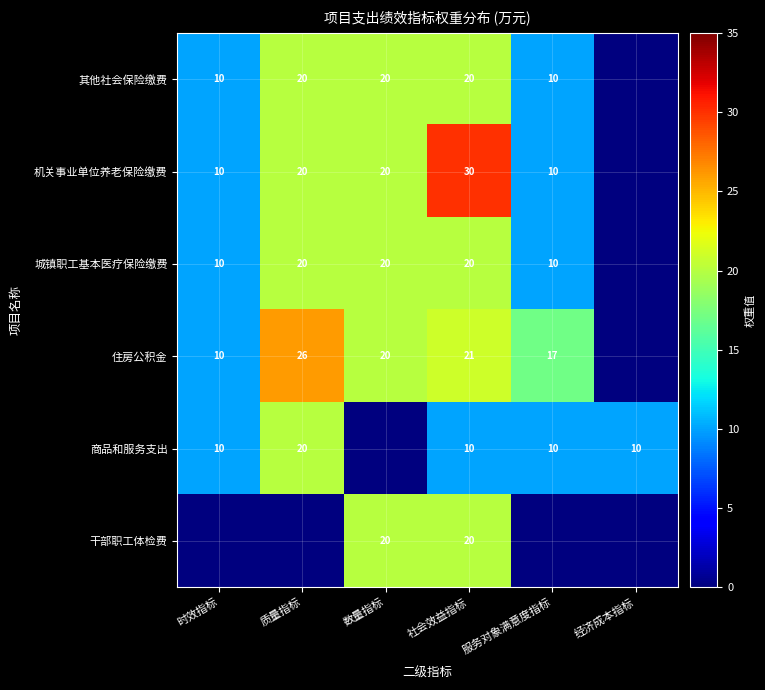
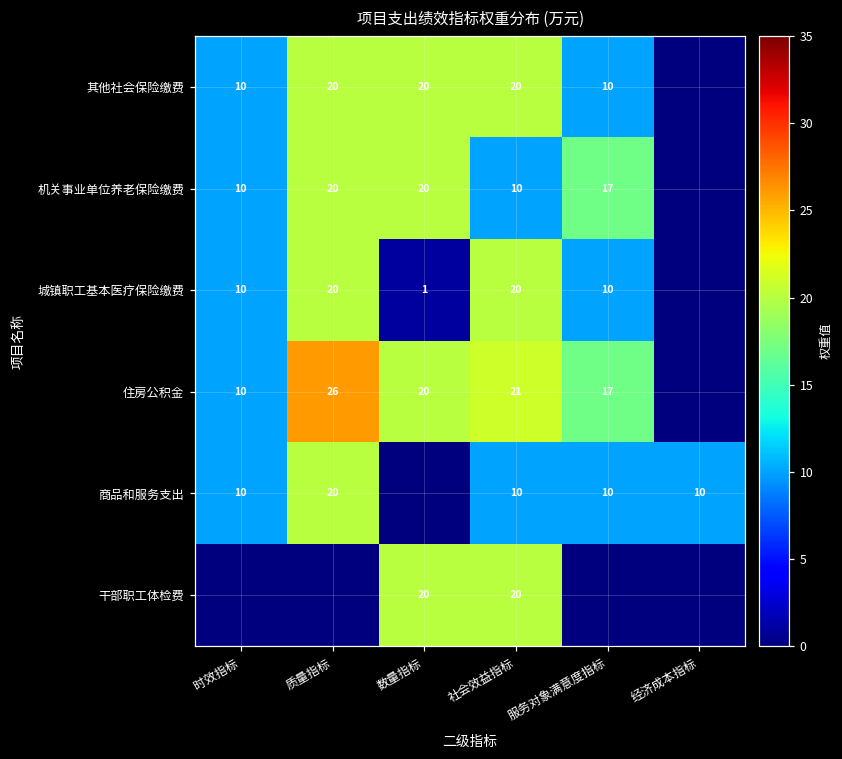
  {
    "其他社会保险缴费": {
      "时效指标": 10,
      "质量指标": 20,
      "数量指标": 20,
      "社会效益指标": 20,
      "服务对象满意度指标": 10
    },
    "机关事业单位养老保险缴费": {
      "时效指标": 10,
      "质量指标": 20,
      "数量指标": 20,
-     "社会效益指标": 30,
-     "服务对象满意度指标": 10
+     "社会效益指标": 10,
+     "服务对象满意度指标": 17
    },
    "城镇职工基本医疗保险缴费": {
      "时效指标": 10,
      "质量指标": 20,
-     "数量指标": 20,
+     "数量指标": 1,
      "社会效益指标": 20,
      "服务对象满意度指标": 10
    },
    "住房公积金": {
      "时效指标": 10,
      "质量指标": 26,
      "数量指标": 20,
      "社会效益指标": 21,
      "服务对象满意度指标": 17
    },
    "商品和服务支出": {
      "时效指标": 10,
      "质量指标": 20,
      "社会效益指标": 10,
      "服务对象满意度指标": 10,
      "经济成本指标": 10
    },
    "干部职工体检费": {
      "数量指标": 20,
      "社会效益指标": 20
    }
  }
